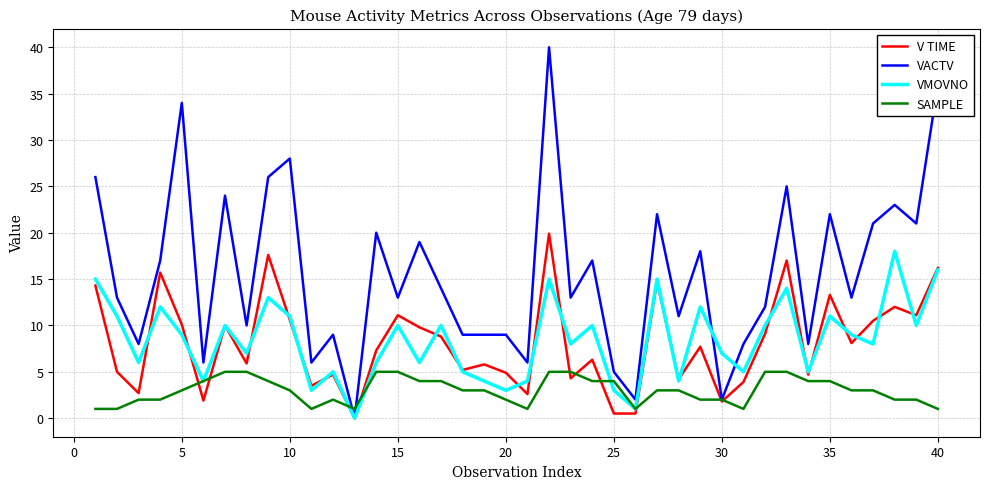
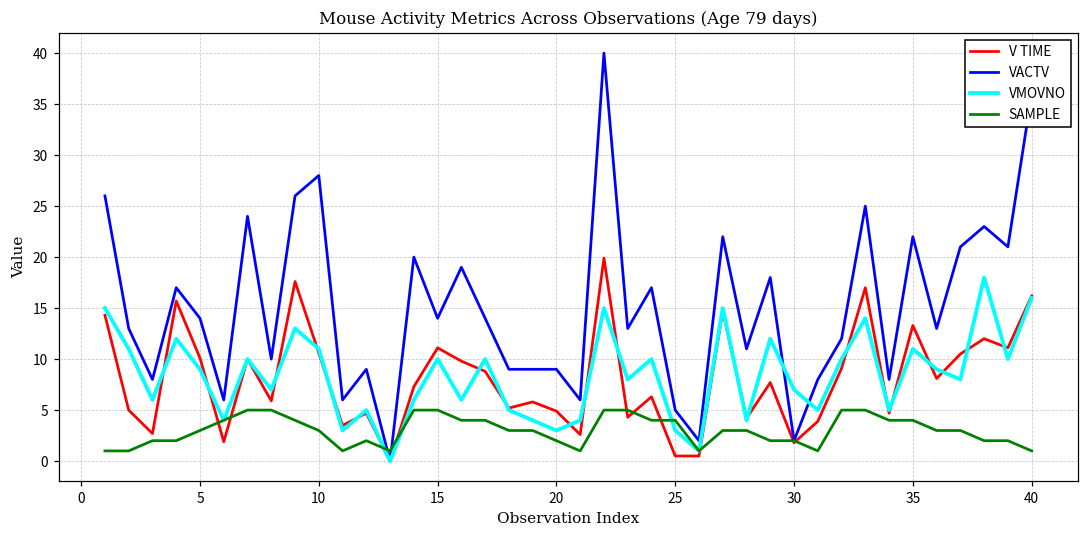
  {
    "V TIME": {
      "5": 10,
      "10": 11,
      "15": 11,
      "20": 5,
      "25": 1,
      "35": 13
    },
    "VACTV": {
-     "5": 34,
+     "5": 14,
      "10": 28,
-     "15": 13,
+     "15": 14,
      "20": 9,
      "25": 5,
      "35": 22
    },
    "VMOVNO": {
      "5": 9,
      "10": 11,
      "15": 10,
      "20": 3,
      "25": 3,
      "30": 7,
      "35": 11
    },
    "SAMPLE": {
      "5": 3,
      "10": 3,
      "15": 5,
      "20": 2,
      "25": 4,
      "35": 4,
      "40": 1
    }
  }
